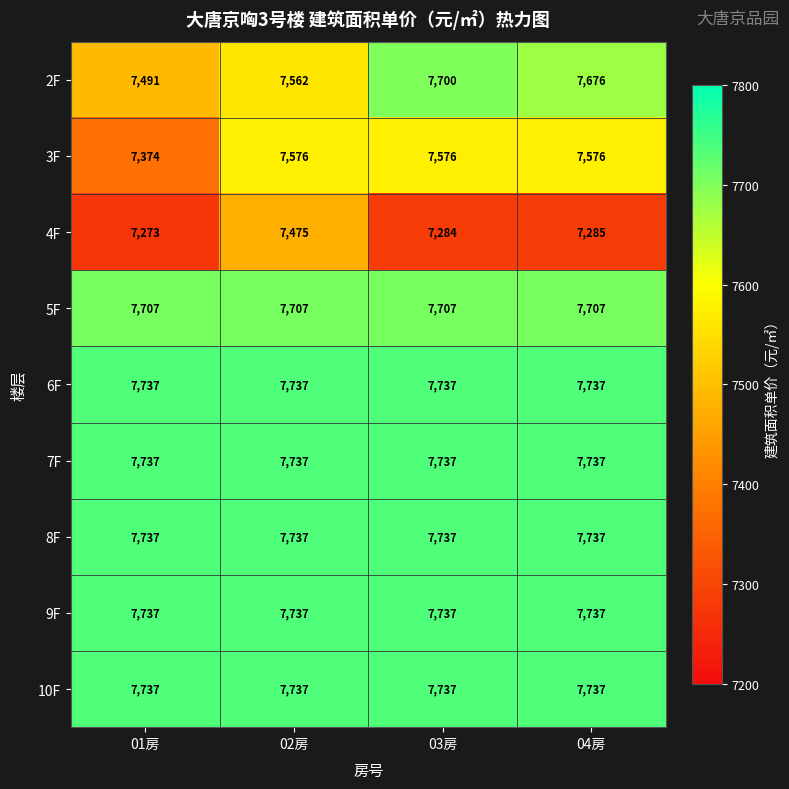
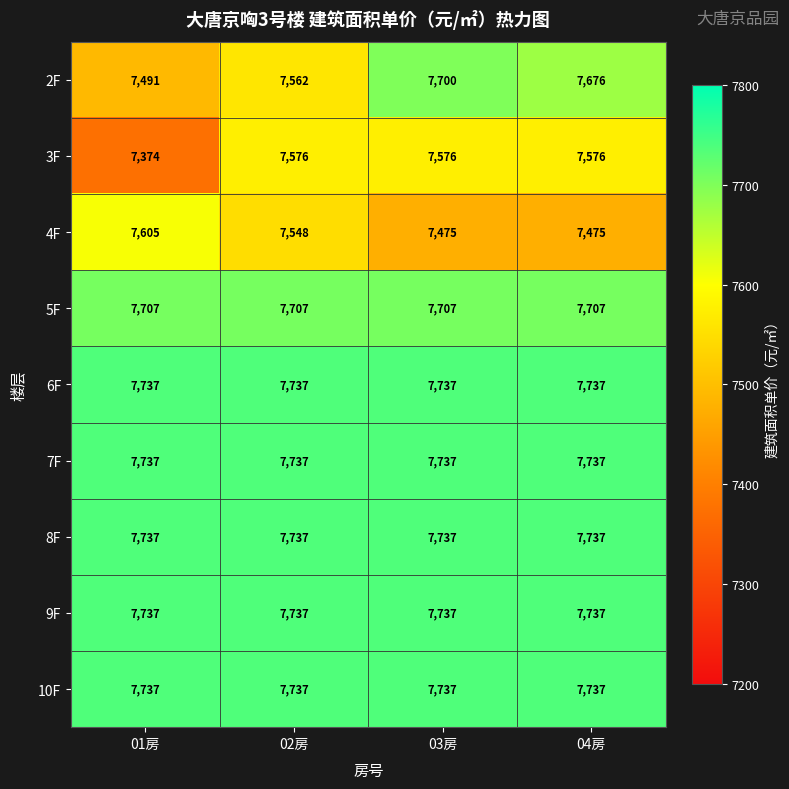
  {
    "2F": {
      "01房": "7,491",
      "02房": "7,562",
      "03房": "7,700",
      "04房": "7,676"
    },
    "3F": {
      "01房": "7,374",
      "02房": "7,576",
      "03房": "7,576",
      "04房": "7,576"
    },
    "4F": {
-     "01房": "7,273",
-     "02房": "7,475",
-     "03房": "7,284",
-     "04房": "7,285"
+     "01房": "7,605",
+     "02房": "7,548",
+     "03房": "7,475",
+     "04房": "7,475"
    },
    "5F": {
      "01房": "7,707",
      "02房": "7,707",
      "03房": "7,707",
      "04房": "7,707"
    },
    "6F": {
      "01房": "7,737",
      "02房": "7,737",
      "03房": "7,737",
      "04房": "7,737"
    },
    "7F": {
      "01房": "7,737",
      "02房": "7,737",
      "03房": "7,737",
      "04房": "7,737"
    },
    "8F": {
      "01房": "7,737",
      "02房": "7,737",
      "03房": "7,737",
      "04房": "7,737"
    },
    "9F": {
      "01房": "7,737",
      "02房": "7,737",
      "03房": "7,737",
      "04房": "7,737"
    },
    "10F": {
      "01房": "7,737",
      "02房": "7,737",
      "03房": "7,737",
      "04房": "7,737"
    }
  }
